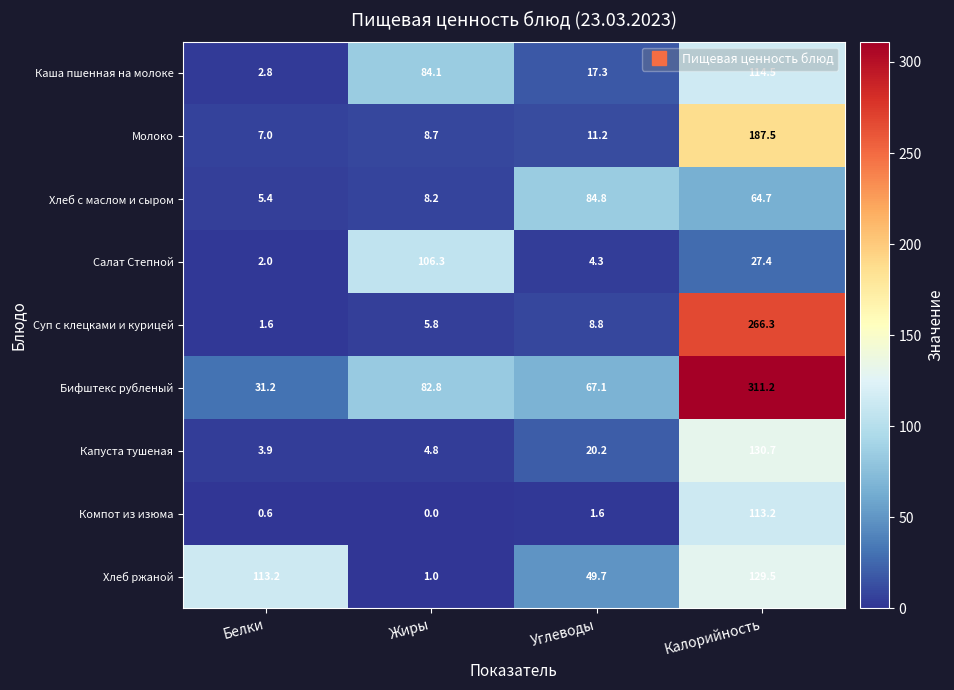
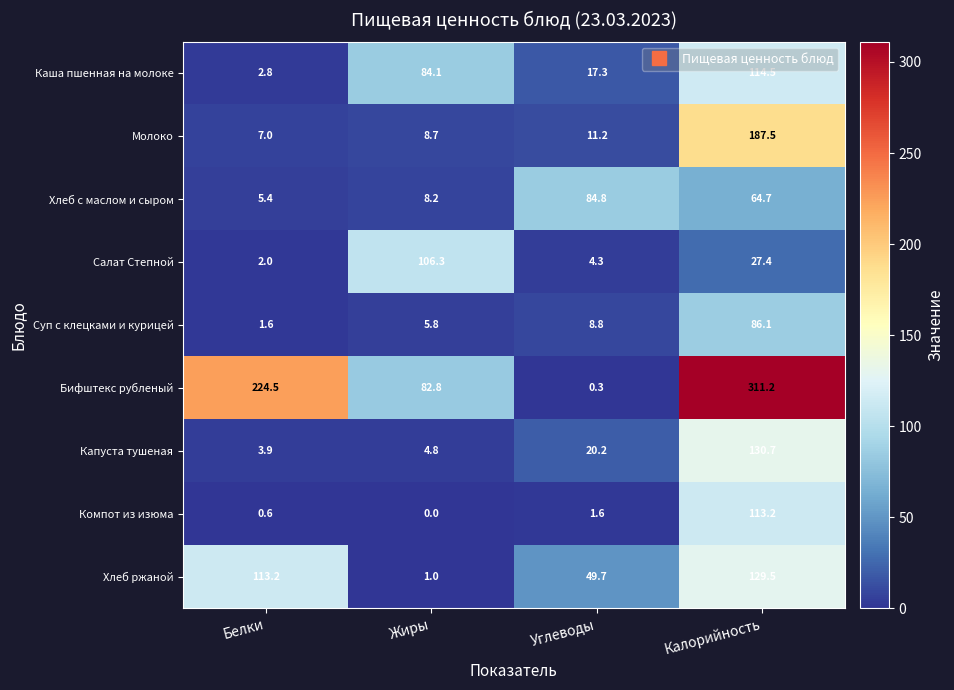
  {
    "Каша пшенная на молоке": {
      "Белки": 2.8,
      "Жиры": 84.1,
      "Углеводы": 17.3
    },
    "Молоко": {
      "Белки": 7.0,
      "Жиры": 8.7,
      "Углеводы": 11.2,
      "Калорийность": 187.5
    },
    "Хлеб с маслом и сыром": {
      "Белки": 5.4,
      "Жиры": 8.2,
      "Углеводы": 84.8,
      "Калорийность": 64.7
    },
    "Салат Степной": {
      "Белки": 2.0,
      "Жиры": 106.3,
      "Углеводы": 4.3,
      "Калорийность": 27.4
    },
    "Суп с клецками и курицей": {
      "Белки": 1.6,
      "Жиры": 5.8,
      "Углеводы": 8.8,
-     "Калорийность": 266.3
+     "Калорийность": 86.1
    },
    "Бифштекс рубленый": {
-     "Белки": 31.2,
+     "Белки": 224.5,
      "Жиры": 82.8,
-     "Углеводы": 67.1,
+     "Углеводы": 0.3,
      "Калорийность": 311.2
    },
    "Капуста тушеная": {
      "Белки": 3.9,
      "Жиры": 4.8,
      "Углеводы": 20.2
    },
    "Компот из изюма": {
      "Белки": 0.6,
      "Жиры": 0.0,
      "Углеводы": 1.6,
      "Калорийность": 113.2
    },
    "Хлеб ржаной": {
      "Белки": 113.2,
      "Жиры": 1.0,
      "Углеводы": 49.7
    }
  }
